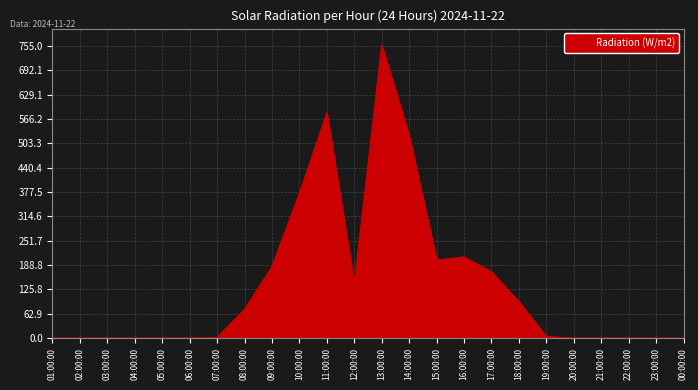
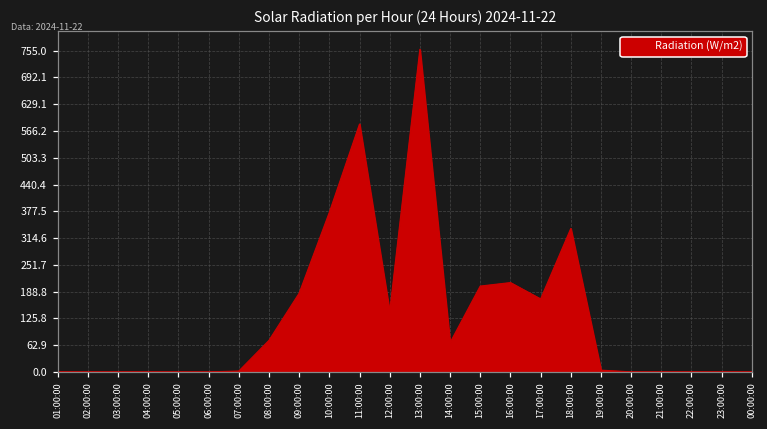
  {
    "01:00:00": 0,
    "02:00:00": 0,
    "03:00:00": 0,
    "04:00:00": 0,
    "05:00:00": 0,
    "06:00:00": 0,
    "07:00:00": 0,
    "08:00:00": 70,
    "09:00:00": 190,
    "10:00:00": 370,
    "11:00:00": 580,
    "12:00:00": 140,
    "13:00:00": 760,
-   "14:00:00": 520,
+   "14:00:00": 70,
    "15:00:00": 200,
    "16:00:00": 210,
    "17:00:00": 170,
-   "18:00:00": 90,
+   "18:00:00": 340,
    "19:00:00": 0,
    "20:00:00": 0,
    "21:00:00": 0,
    "22:00:00": 0,
    "23:00:00": 0,
    "00:00:00": 0
  }
